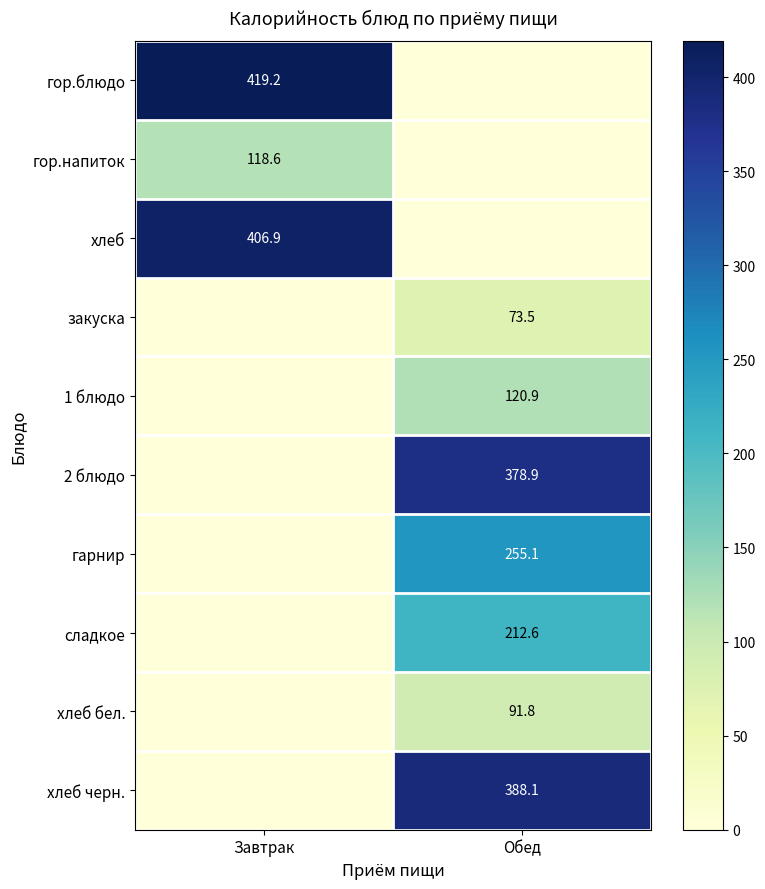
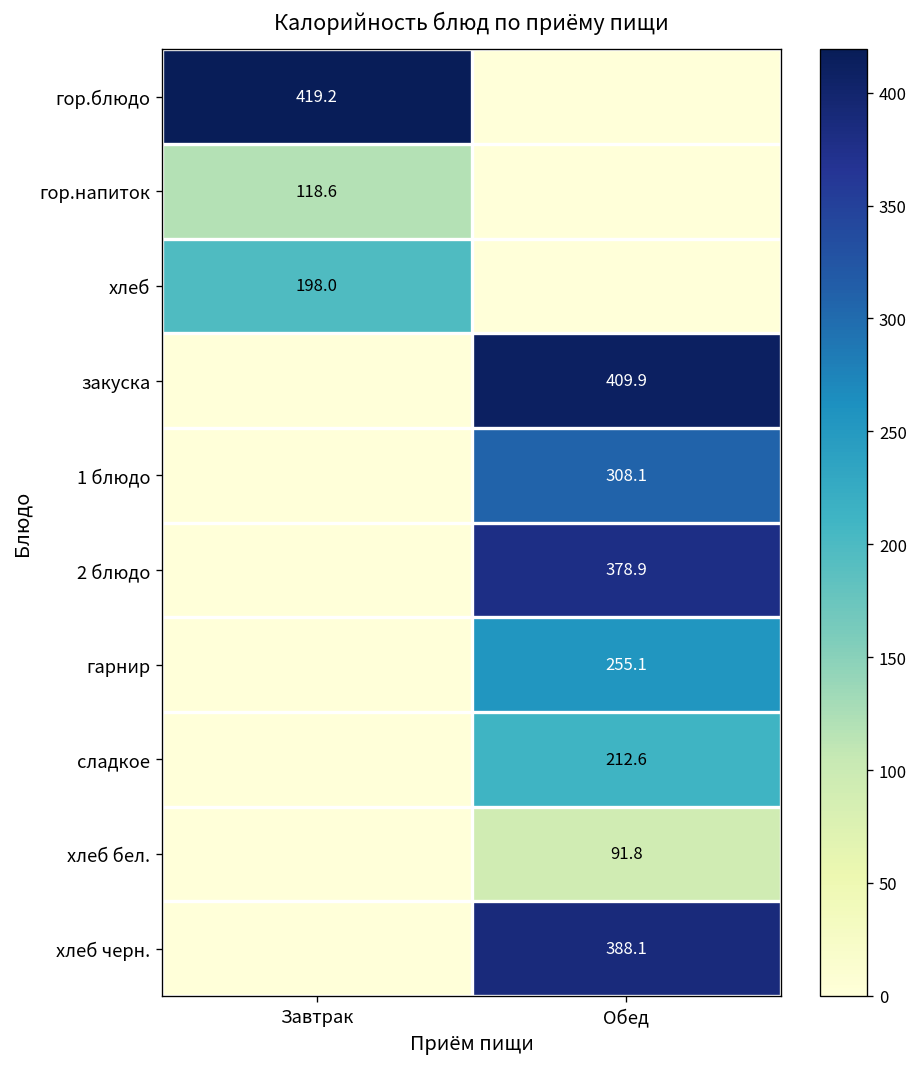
  {
    "гор.блюдо": {
      "Завтрак": 419.2
    },
    "гор.напиток": {
      "Завтрак": 118.6
    },
    "хлеб": {
-     "Завтрак": 406.9
+     "Завтрак": 198.0
    },
    "закуска": {
-     "Обед": 73.5
+     "Обед": 409.9
    },
    "1 блюдо": {
-     "Обед": 120.9
+     "Обед": 308.1
    },
    "2 блюдо": {
      "Обед": 378.9
    },
    "гарнир": {
      "Обед": 255.1
    },
    "сладкое": {
      "Обед": 212.6
    },
    "хлеб бел.": {
      "Обед": 91.8
    },
    "хлеб черн.": {
      "Обед": 388.1
    }
  }
